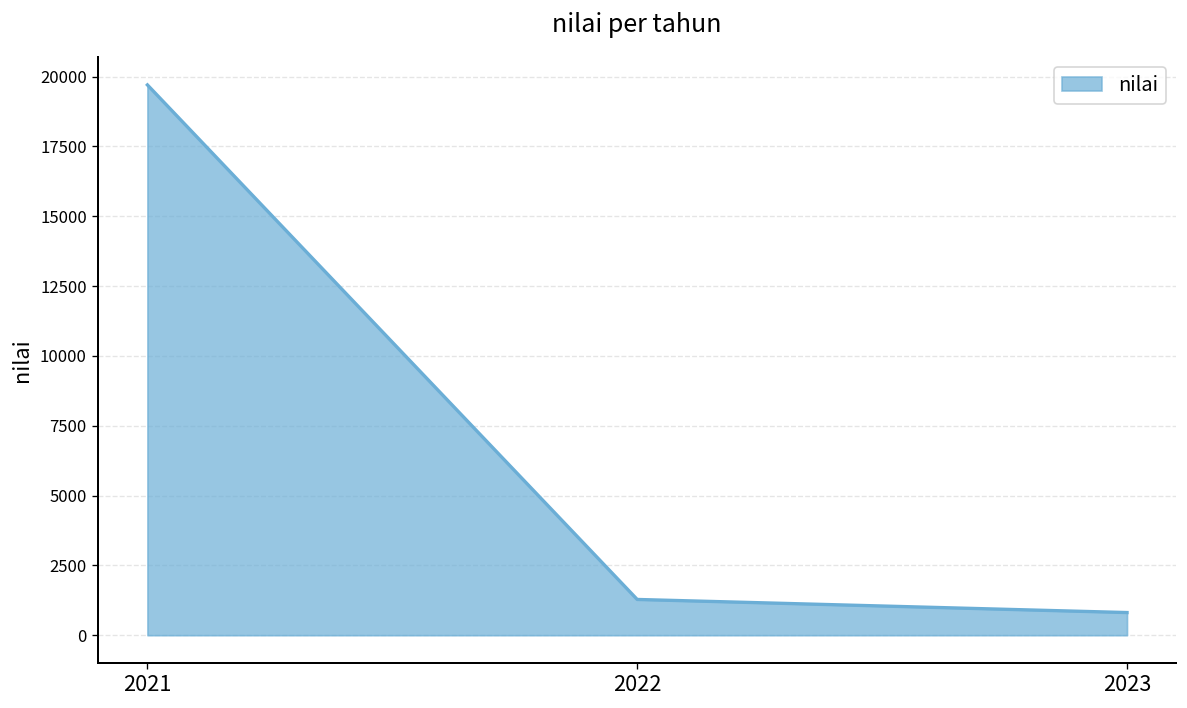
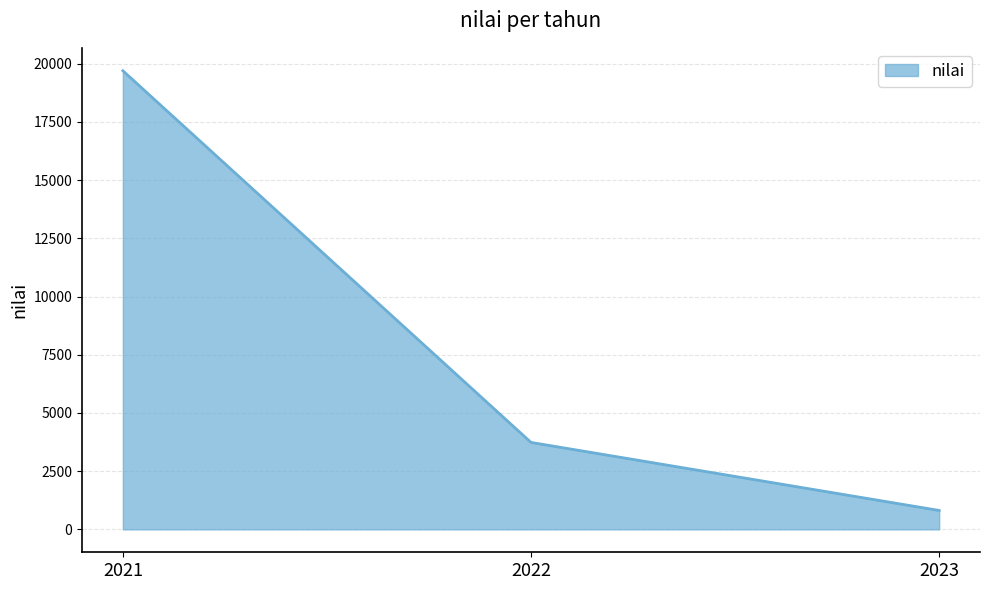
  {
    "2021": 19700,
-   "2022": 1300,
+   "2022": 3700,
    "2023": 800
  }
